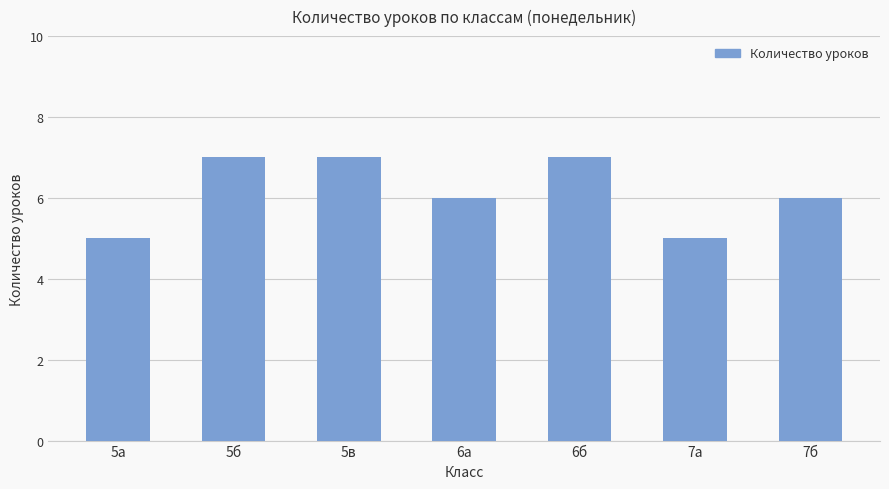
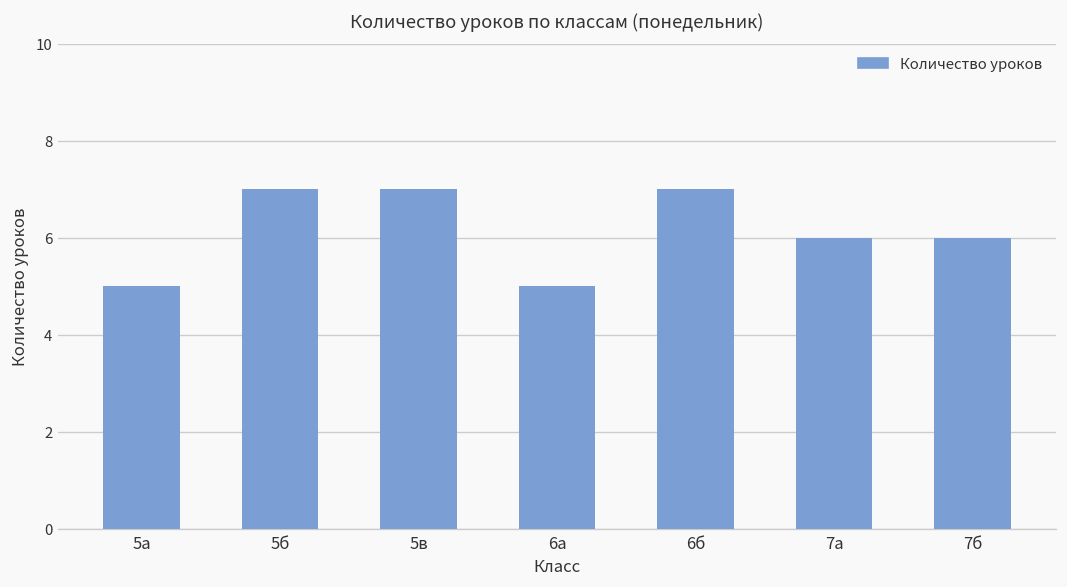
  {
    "5а": 5,
    "5б": 7,
    "5в": 7,
-   "6а": 6,
+   "6а": 5,
    "6б": 7,
-   "7а": 5,
+   "7а": 6,
    "7б": 6
  }
